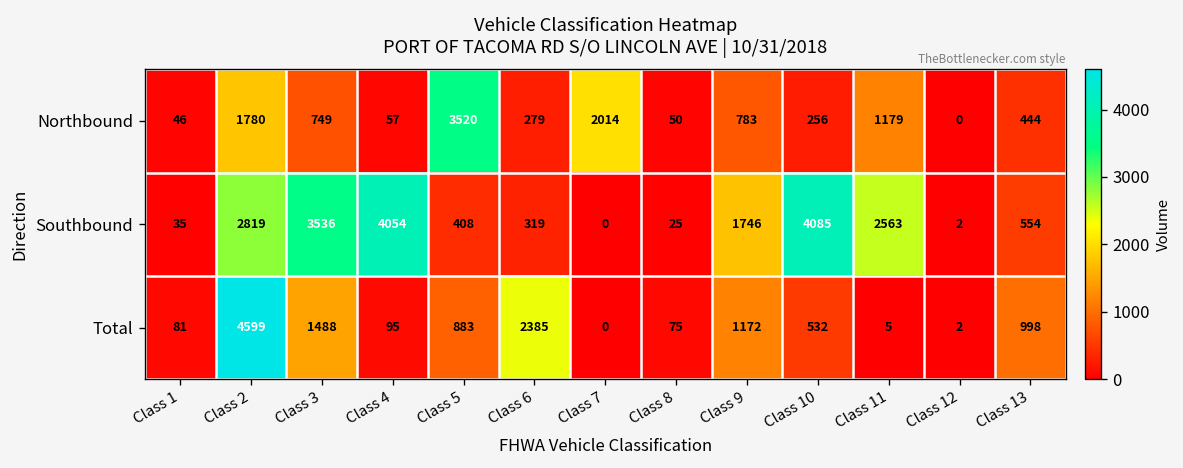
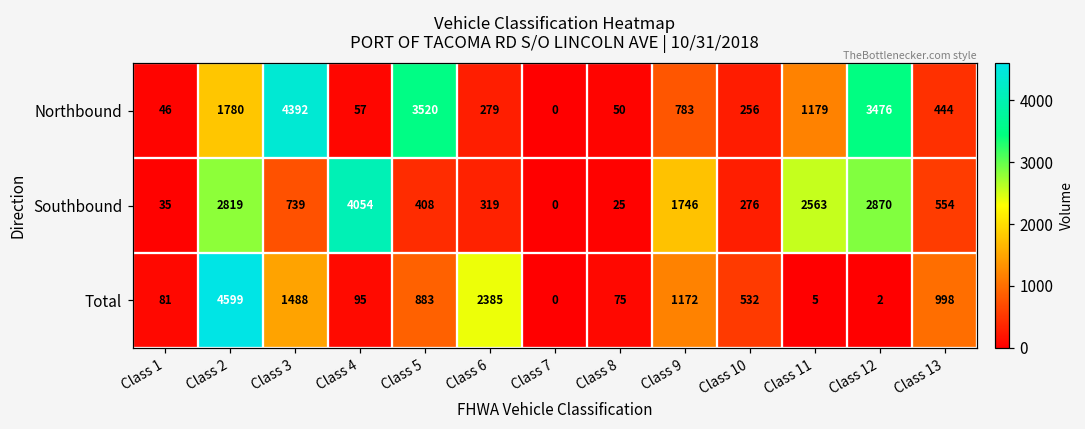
  {
    "Northbound": {
      "Class 1": 46,
      "Class 2": 1780,
-     "Class 3": 749,
+     "Class 3": 4392,
      "Class 4": 57,
      "Class 5": 3520,
      "Class 6": 279,
-     "Class 7": 2014,
+     "Class 7": 0,
      "Class 8": 50,
      "Class 9": 783,
      "Class 10": 256,
      "Class 11": 1179,
-     "Class 12": 0,
+     "Class 12": 3476,
      "Class 13": 444
    },
    "Southbound": {
      "Class 1": 35,
      "Class 2": 2819,
-     "Class 3": 3536,
+     "Class 3": 739,
      "Class 4": 4054,
      "Class 5": 408,
      "Class 6": 319,
      "Class 7": 0,
      "Class 8": 25,
      "Class 9": 1746,
-     "Class 10": 4085,
+     "Class 10": 276,
      "Class 11": 2563,
-     "Class 12": 2,
+     "Class 12": 2870,
      "Class 13": 554
    },
    "Total": {
      "Class 1": 81,
      "Class 2": 4599,
      "Class 3": 1488,
      "Class 4": 95,
      "Class 5": 883,
      "Class 6": 2385,
      "Class 7": 0,
      "Class 8": 75,
      "Class 9": 1172,
      "Class 10": 532,
      "Class 11": 5,
      "Class 12": 2,
      "Class 13": 998
    }
  }
